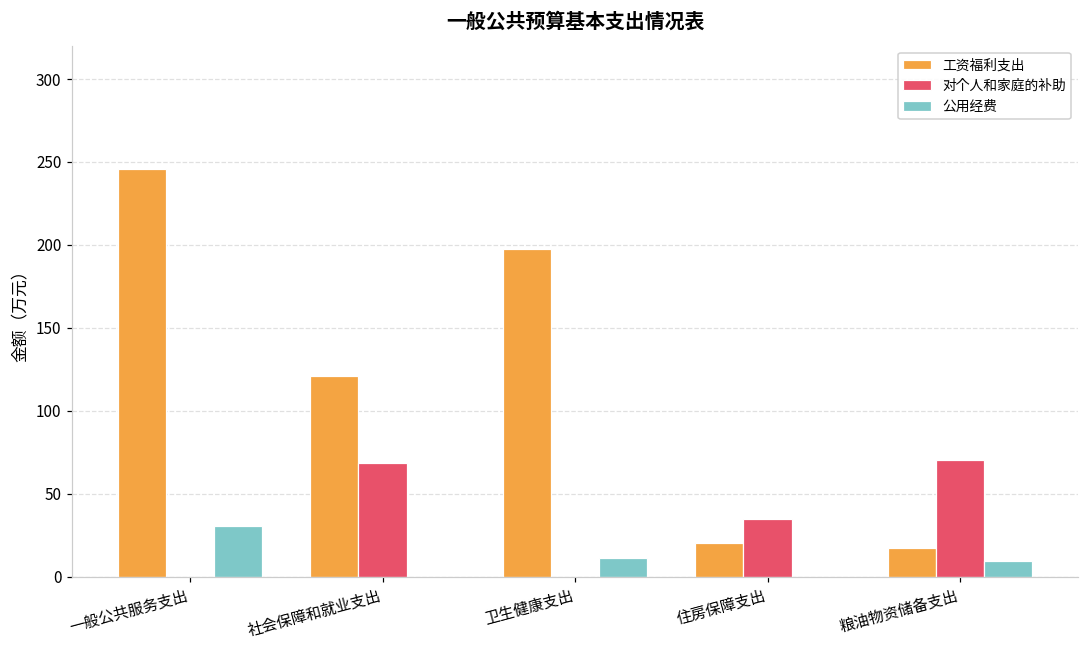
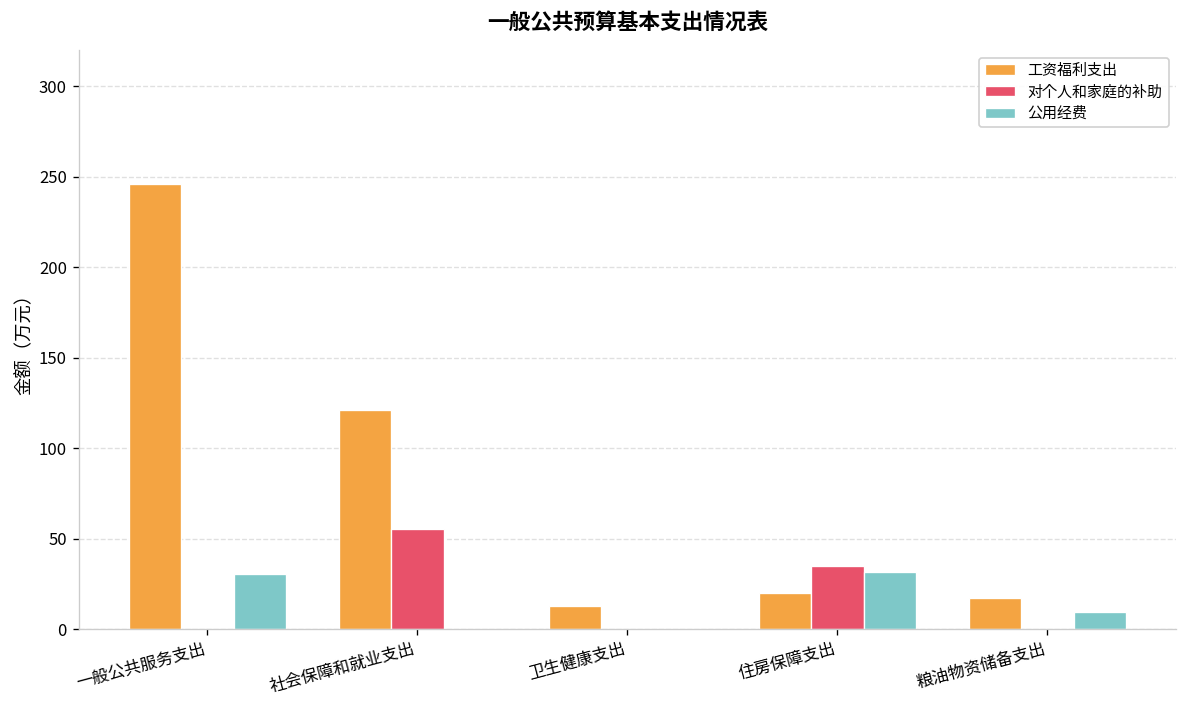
  {
    "工资福利支出": {
      "一般公共服务支出": 246,
      "社会保障和就业支出": 121,
-     "卫生健康支出": 198,
+     "卫生健康支出": 13,
      "住房保障支出": 20,
      "粮油物资储备支出": 18
    },
    "对个人和家庭的补助": {
      "一般公共服务支出": 0,
-     "社会保障和就业支出": 69,
+     "社会保障和就业支出": 55,
      "卫生健康支出": 0,
      "住房保障支出": 35,
-     "粮油物资储备支出": 71
+     "粮油物资储备支出": 0
    },
    "公用经费": {
      "一般公共服务支出": 30,
      "社会保障和就业支出": 0,
-     "卫生健康支出": 11,
-     "住房保障支出": 0,
+     "卫生健康支出": 0,
+     "住房保障支出": 32,
      "粮油物资储备支出": 10
    }
  }
